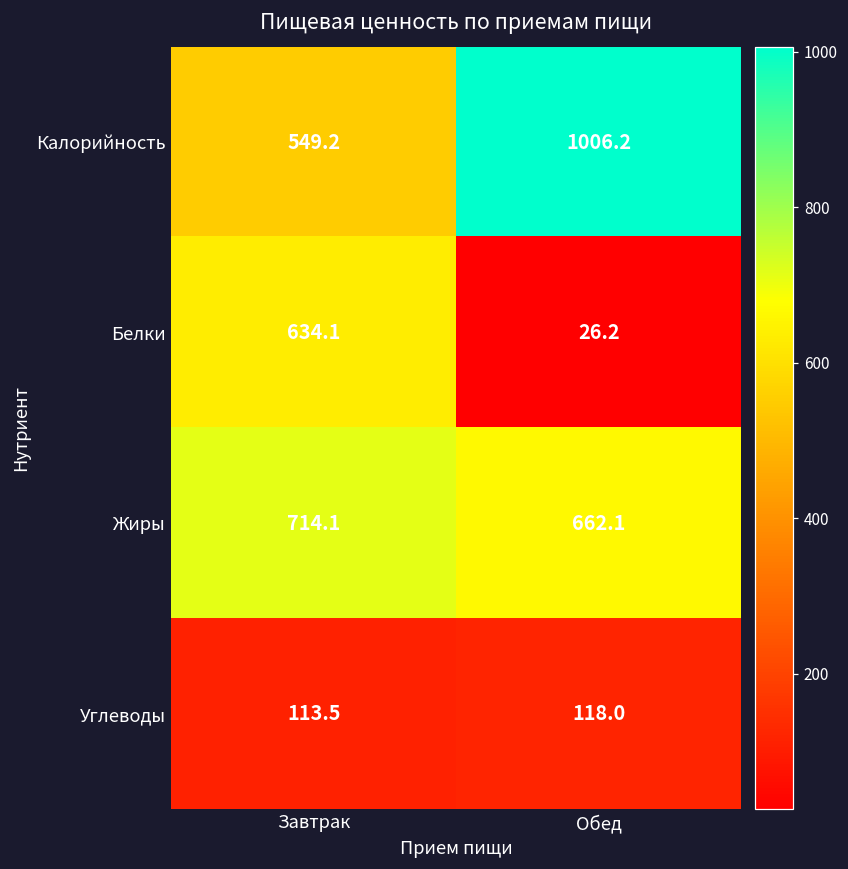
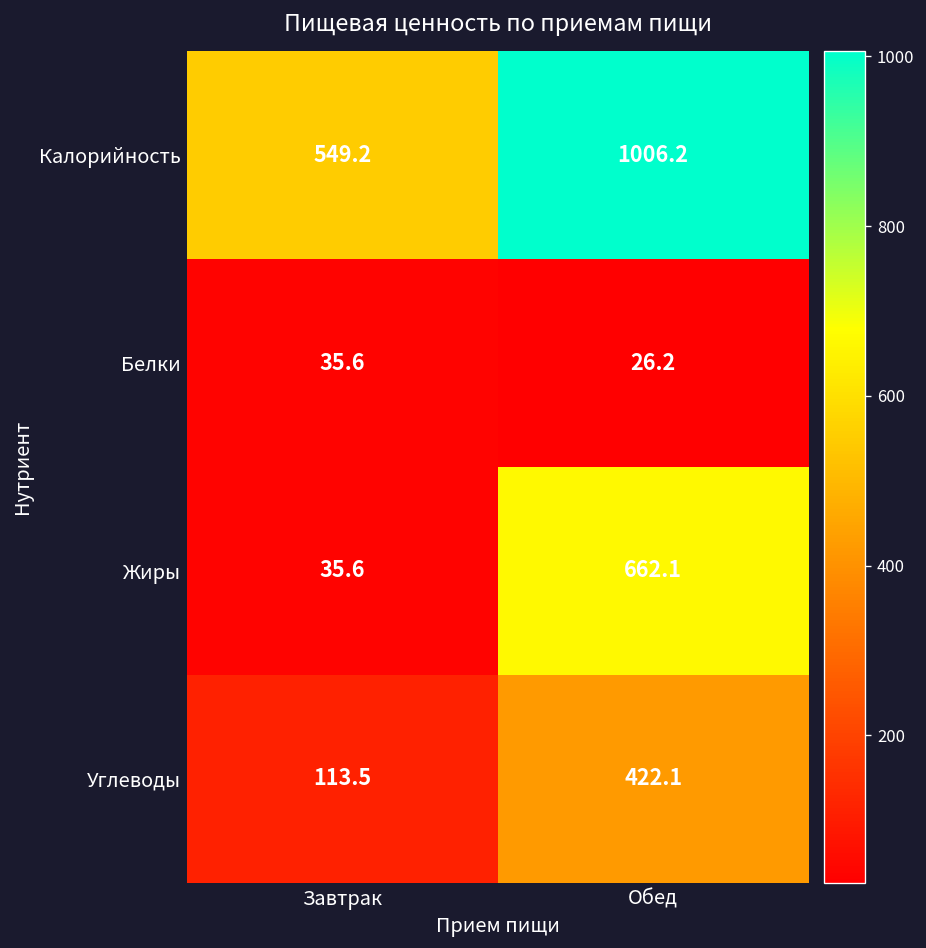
  {
    "Калорийность": {
      "Завтрак": 549.2,
      "Обед": 1006.2
    },
    "Белки": {
-     "Завтрак": 634.1,
+     "Завтрак": 35.6,
      "Обед": 26.2
    },
    "Жиры": {
-     "Завтрак": 714.1,
+     "Завтрак": 35.6,
      "Обед": 662.1
    },
    "Углеводы": {
      "Завтрак": 113.5,
-     "Обед": 118.0
+     "Обед": 422.1
    }
  }
